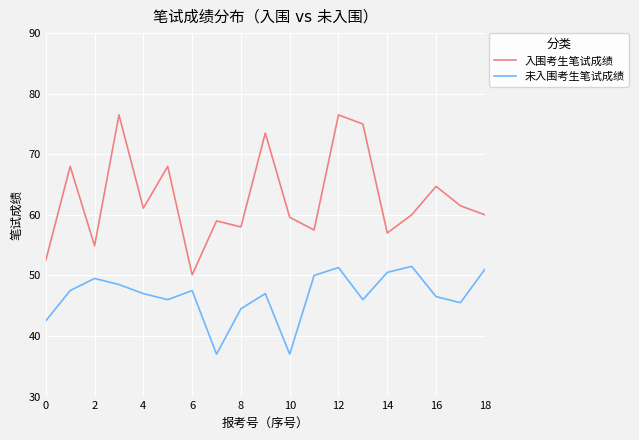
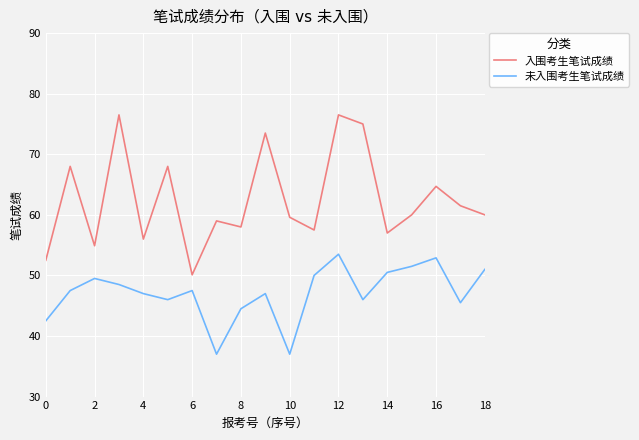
  {
    "入围考生笔试成绩": {
      "0": 53,
      "2": 55,
-     "4": 61,
+     "4": 56,
      "6": 50,
      "8": 58,
      "10": 60,
      "12": 77,
      "14": 57,
      "16": 65,
      "18": 60
    },
    "未入围考生笔试成绩": {
      "0": 43,
      "2": 50,
      "4": 47,
      "6": 48,
      "8": 45,
      "10": 37,
-     "12": 51,
+     "12": 54,
      "14": 51,
-     "16": 47,
+     "16": 53,
      "18": 51
    }
  }
